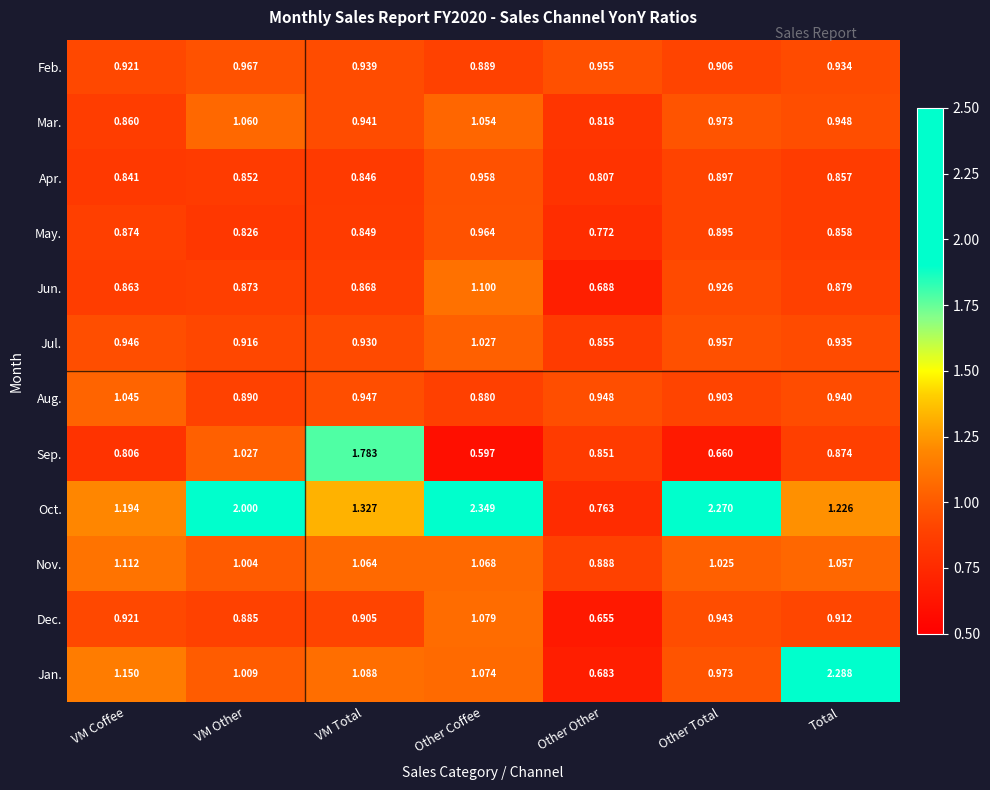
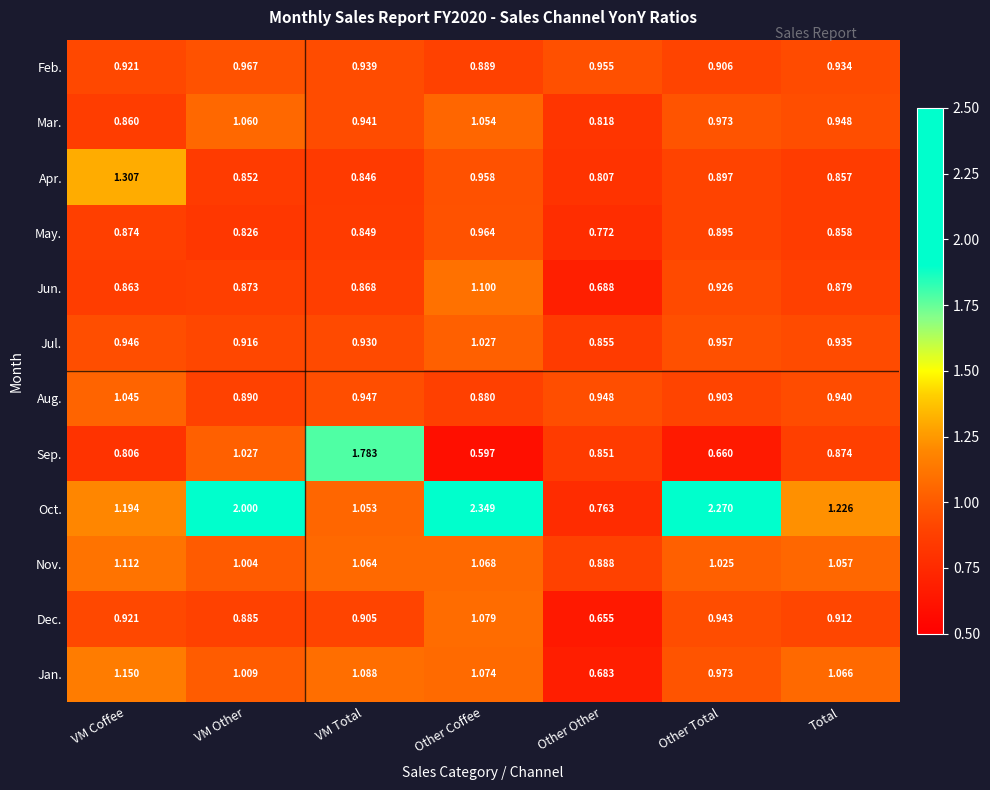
  {
    "Feb.": {
      "VM Coffee": 0.921,
      "VM Other": 0.967,
      "VM Total": 0.939,
      "Other Coffee": 0.889,
      "Other Other": 0.955,
      "Other Total": 0.906,
      "Total": 0.934
    },
    "Mar.": {
      "VM Coffee": 0.860,
      "VM Other": 1.060,
      "VM Total": 0.941,
      "Other Coffee": 1.054,
      "Other Other": 0.818,
      "Other Total": 0.973,
      "Total": 0.948
    },
    "Apr.": {
-     "VM Coffee": 0.841,
+     "VM Coffee": 1.307,
      "VM Other": 0.852,
      "VM Total": 0.846,
      "Other Coffee": 0.958,
      "Other Other": 0.807,
      "Other Total": 0.897,
      "Total": 0.857
    },
    "May.": {
      "VM Coffee": 0.874,
      "VM Other": 0.826,
      "VM Total": 0.849,
      "Other Coffee": 0.964,
      "Other Other": 0.772,
      "Other Total": 0.895,
      "Total": 0.858
    },
    "Jun.": {
      "VM Coffee": 0.863,
      "VM Other": 0.873,
      "VM Total": 0.868,
      "Other Coffee": 1.100,
      "Other Other": 0.688,
      "Other Total": 0.926,
      "Total": 0.879
    },
    "Jul.": {
      "VM Coffee": 0.946,
      "VM Other": 0.916,
      "VM Total": 0.930,
      "Other Coffee": 1.027,
      "Other Other": 0.855,
      "Other Total": 0.957,
      "Total": 0.935
    },
    "Aug.": {
      "VM Coffee": 1.045,
      "VM Other": 0.890,
      "VM Total": 0.947,
      "Other Coffee": 0.880,
      "Other Other": 0.948,
      "Other Total": 0.903,
      "Total": 0.940
    },
    "Sep.": {
      "VM Coffee": 0.806,
      "VM Other": 1.027,
      "VM Total": 1.783,
      "Other Coffee": 0.597,
      "Other Other": 0.851,
      "Other Total": 0.660,
      "Total": 0.874
    },
    "Oct.": {
      "VM Coffee": 1.194,
      "VM Other": 2.000,
-     "VM Total": 1.327,
+     "VM Total": 1.053,
      "Other Coffee": 2.349,
      "Other Other": 0.763,
      "Other Total": 2.270,
      "Total": 1.226
    },
    "Nov.": {
      "VM Coffee": 1.112,
      "VM Other": 1.004,
      "VM Total": 1.064,
      "Other Coffee": 1.068,
      "Other Other": 0.888,
      "Other Total": 1.025,
      "Total": 1.057
    },
    "Dec.": {
      "VM Coffee": 0.921,
      "VM Other": 0.885,
      "VM Total": 0.905,
      "Other Coffee": 1.079,
      "Other Other": 0.655,
      "Other Total": 0.943,
      "Total": 0.912
    },
    "Jan.": {
      "VM Coffee": 1.150,
      "VM Other": 1.009,
      "VM Total": 1.088,
      "Other Coffee": 1.074,
      "Other Other": 0.683,
      "Other Total": 0.973,
-     "Total": 2.288
+     "Total": 1.066
    }
  }
